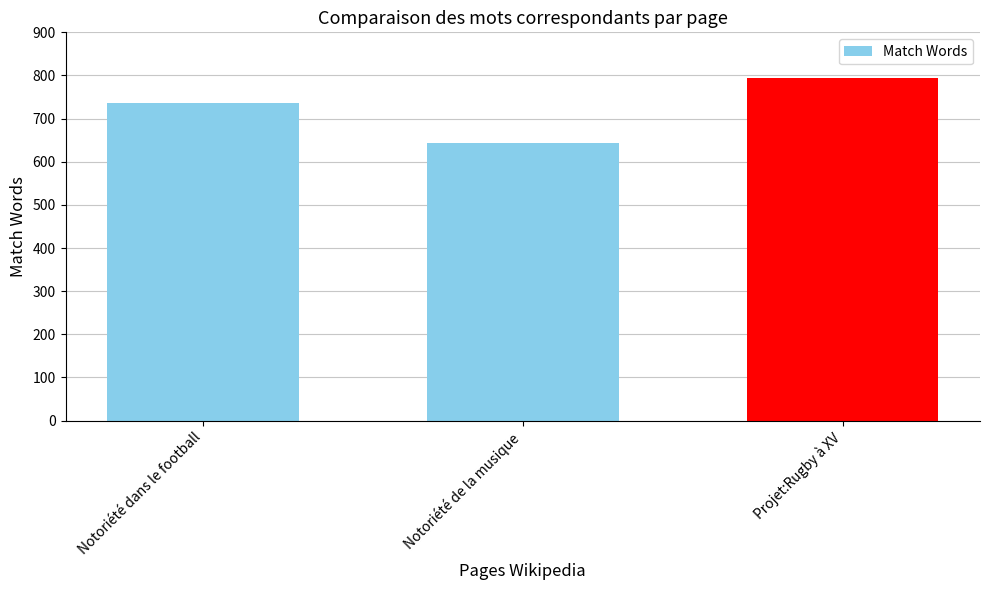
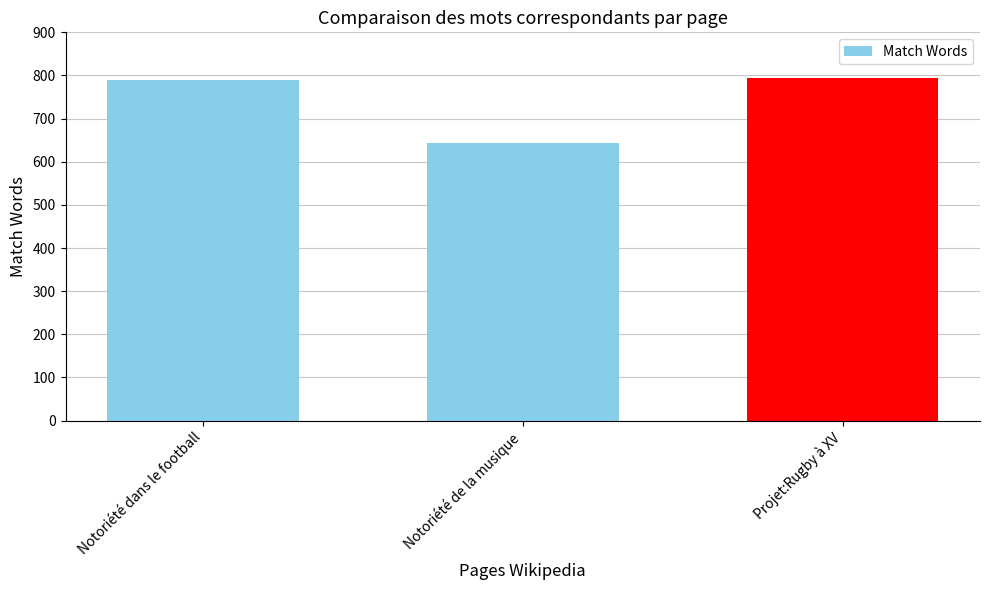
  {
-   "Notoriété dans le football": 740,
+   "Notoriété dans le football": 790,
    "Notoriété de la musique": 640,
    "Projet:Rugby à XV": 800
  }
